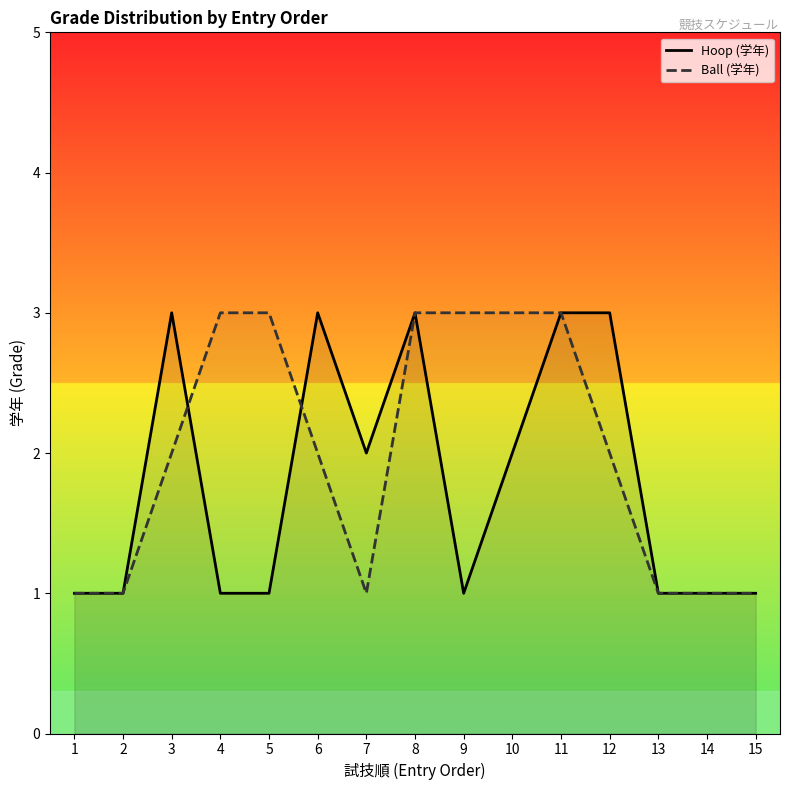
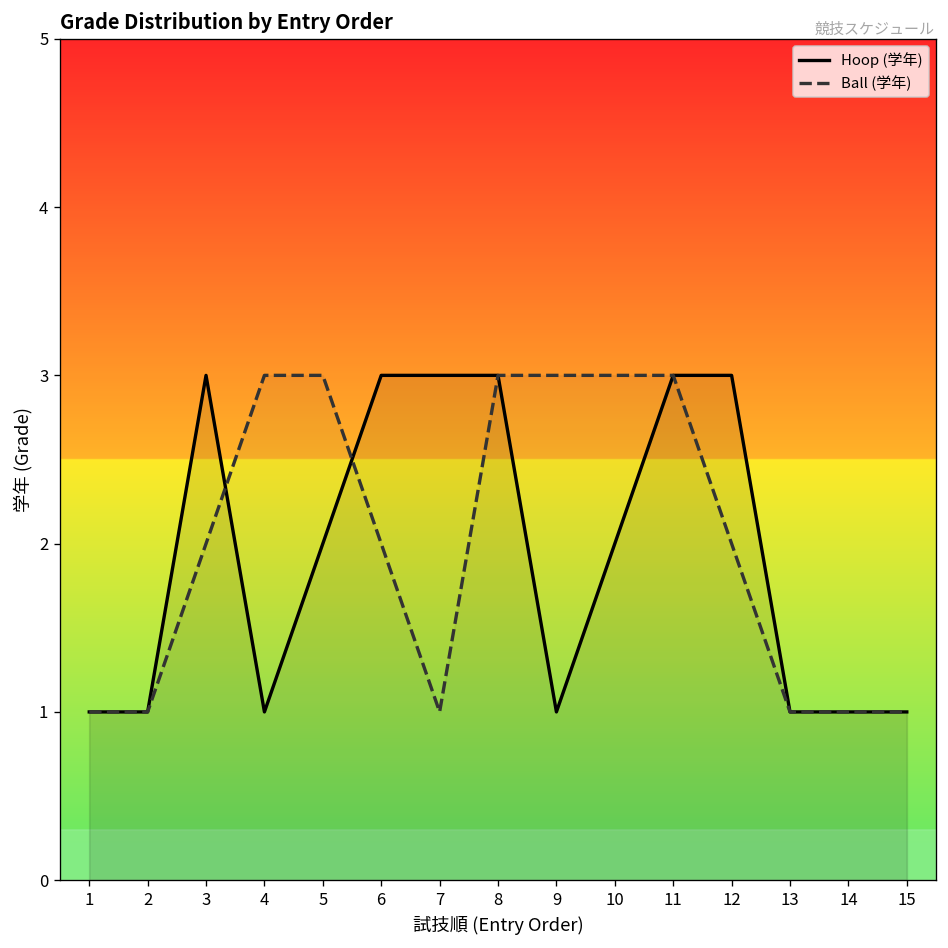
  {
    "Hoop (学年)": {
      "3": 3,
      "4": 1,
-     "5": 1,
+     "5": 2,
      "6": 3,
-     "7": 2,
+     "7": 3,
      "9": 1,
      "10": 2,
      "12": 3
    },
    "Ball (学年)": {
      "3": 2,
      "4": 3,
      "5": 3,
      "6": 2,
      "7": 1,
      "9": 3,
      "10": 3,
      "12": 2
    }
  }
